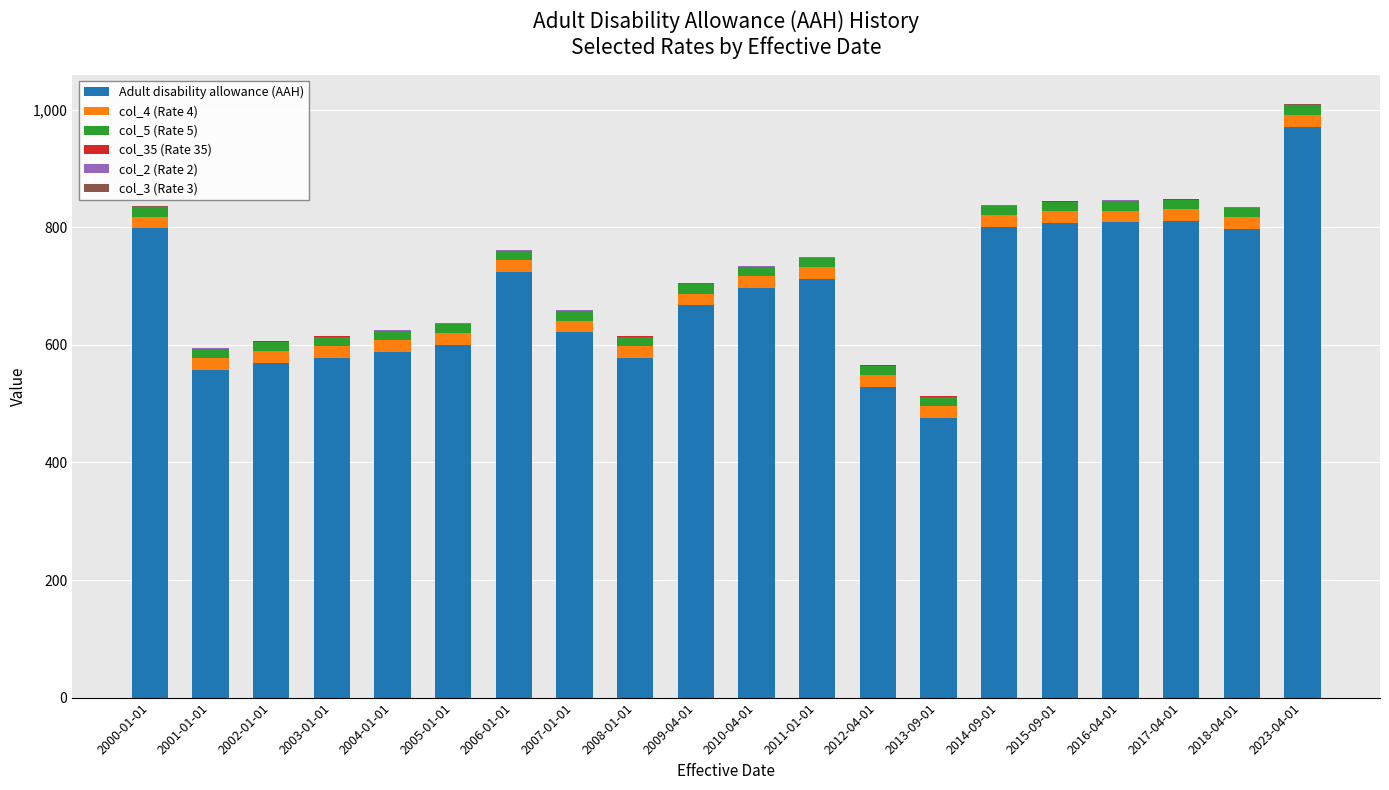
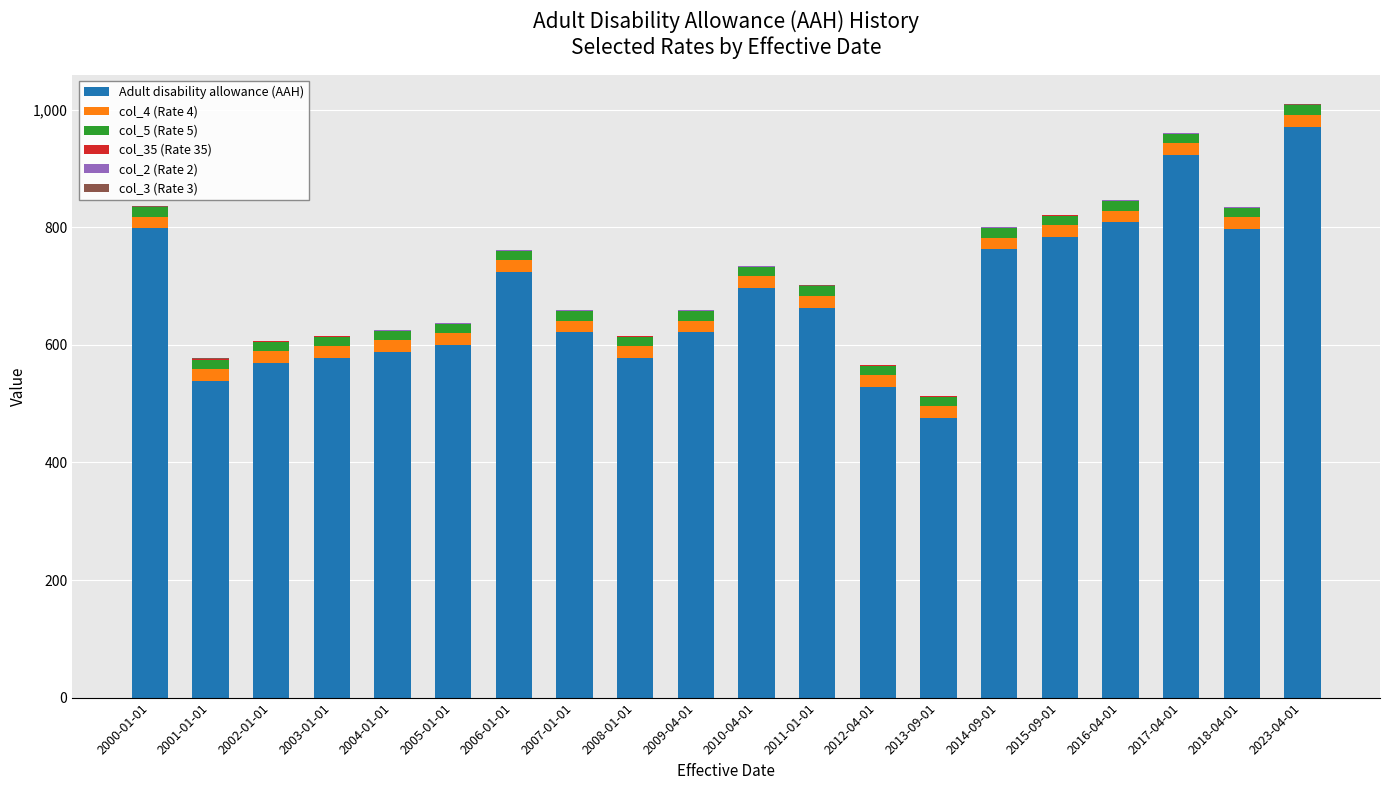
  {
    "Adult disability allowance (AAH)": {
      "2000-01-01": 800,
-     "2001-01-01": 560,
+     "2001-01-01": 540,
      "2002-01-01": 570,
      "2003-01-01": 580,
      "2004-01-01": 590,
      "2005-01-01": 600,
      "2006-01-01": 720,
      "2007-01-01": 620,
      "2008-01-01": 580,
-     "2009-04-01": 670,
+     "2009-04-01": 620,
      "2010-04-01": 700,
-     "2011-01-01": 710,
+     "2011-01-01": 660,
      "2012-04-01": 530,
      "2013-09-01": 480,
-     "2014-09-01": 800,
-     "2015-09-01": 810,
+     "2014-09-01": 760,
+     "2015-09-01": 780,
      "2016-04-01": 810,
-     "2017-04-01": 810,
+     "2017-04-01": 920,
      "2018-04-01": 800,
      "2023-04-01": 970
    },
    "col_4 (Rate 4)": {
      "2000-01-01": 20,
      "2001-01-01": 20,
      "2002-01-01": 20,
      "2003-01-01": 20,
      "2004-01-01": 20,
      "2005-01-01": 20,
      "2006-01-01": 20,
      "2007-01-01": 20,
      "2008-01-01": 20,
      "2009-04-01": 20,
      "2010-04-01": 20,
      "2011-01-01": 20,
      "2012-04-01": 20,
      "2013-09-01": 20,
      "2014-09-01": 20,
      "2015-09-01": 20,
      "2016-04-01": 20,
      "2017-04-01": 20,
      "2018-04-01": 20,
      "2023-04-01": 20
    },
    "col_5 (Rate 5)": {
      "2000-01-01": 20,
      "2001-01-01": 20,
      "2002-01-01": 20,
      "2003-01-01": 20,
      "2004-01-01": 20,
      "2005-01-01": 20,
      "2006-01-01": 20,
      "2007-01-01": 20,
      "2008-01-01": 20,
      "2009-04-01": 20,
      "2010-04-01": 20,
      "2011-01-01": 20,
      "2012-04-01": 20,
      "2013-09-01": 20,
      "2014-09-01": 20,
      "2015-09-01": 20,
      "2016-04-01": 20,
      "2017-04-01": 20,
      "2018-04-01": 20,
      "2023-04-01": 20
    }
  }
